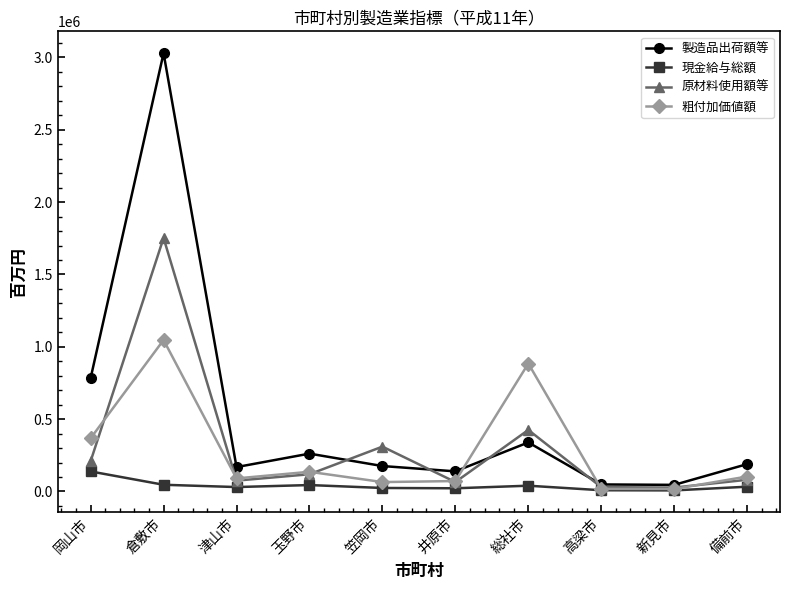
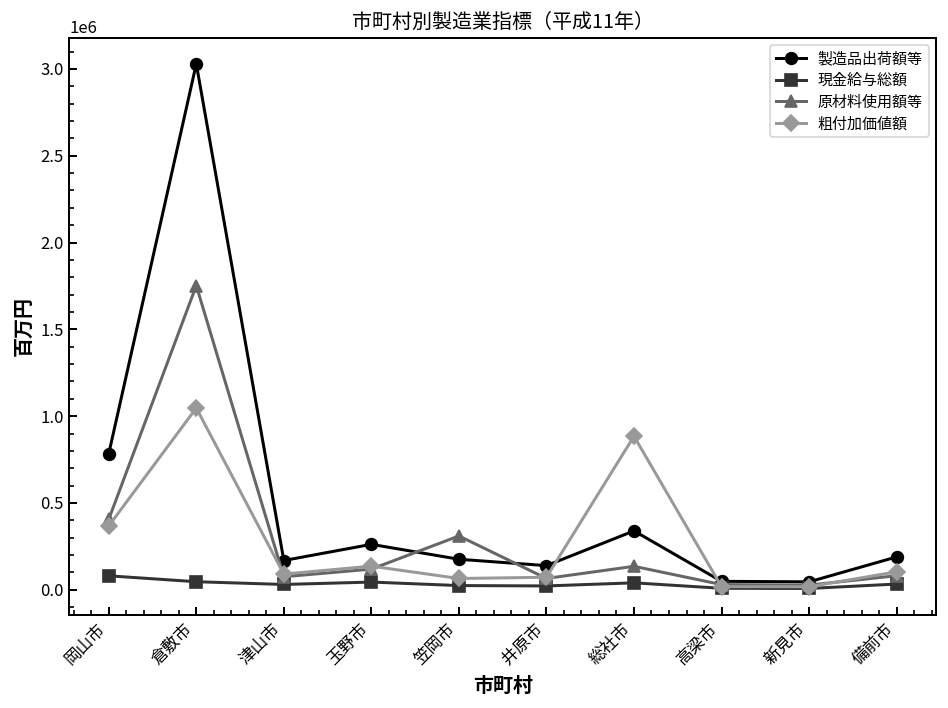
  {
    "製造品出荷額等": {
      "岡山市": 780000,
      "倉敷市": 3030000,
      "津山市": 170000,
      "玉野市": 260000,
      "笠岡市": 180000,
      "井原市": 140000,
      "総社市": 340000,
      "高梁市": 50000,
      "新見市": 50000,
      "備前市": 190000
    },
    "現金給与総額": {
-     "岡山市": 140000,
+     "岡山市": 80000,
      "倉敷市": 50000,
      "津山市": 30000,
      "玉野市": 40000,
      "笠岡市": 20000,
      "井原市": 20000,
      "総社市": 40000,
      "備前市": 30000
    },
    "原材料使用額等": {
-     "岡山市": 210000,
+     "岡山市": 410000,
      "倉敷市": 1750000,
      "笠岡市": 310000,
-     "総社市": 430000,
+     "総社市": 140000,
      "備前市": 80000
    },
    "粗付加価値額": {
      "岡山市": 370000,
      "倉敷市": 1050000,
      "笠岡市": 70000,
      "総社市": 880000,
      "備前市": 100000
    }
  }
